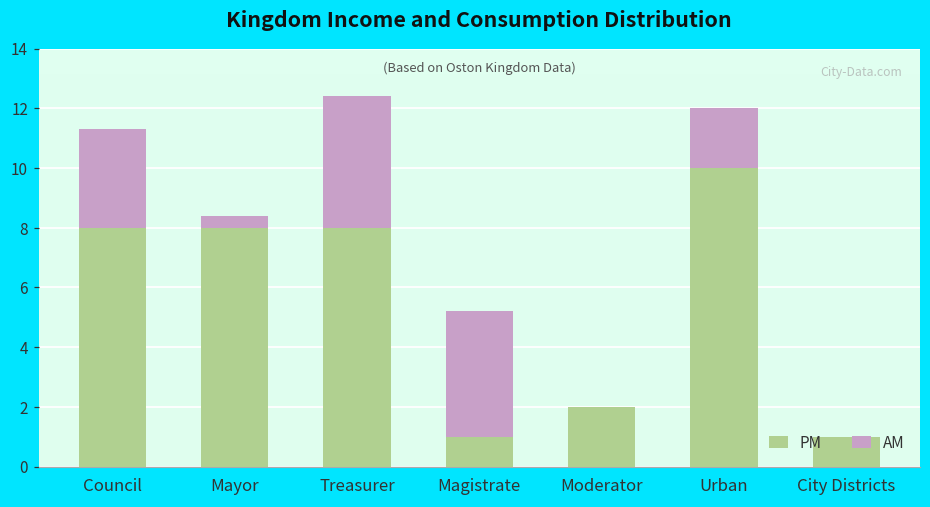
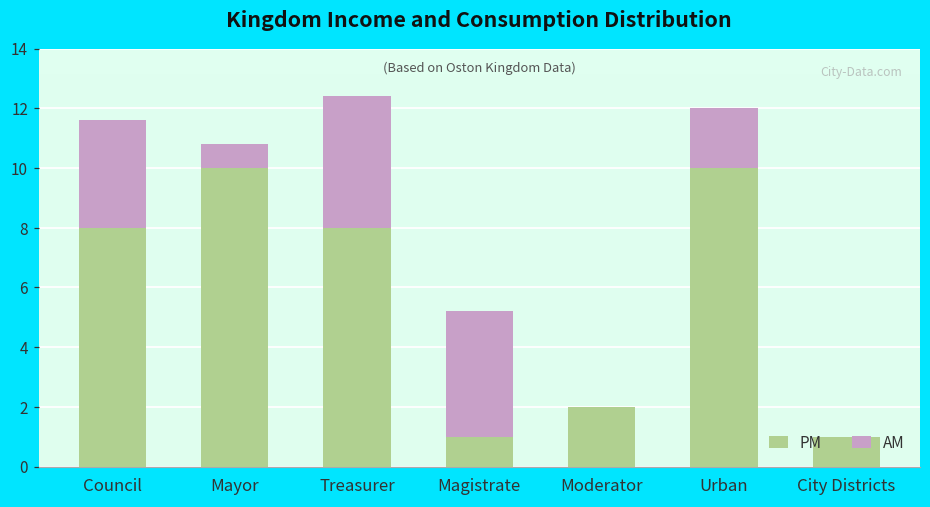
  {
    "PM": {
      "Council": 8,
-     "Mayor": 8,
+     "Mayor": 10,
      "Treasurer": 8,
      "Magistrate": 1,
      "Moderator": 2,
      "Urban": 10,
      "City Districts": 1
    },
    "AM": {
-     "Council": 3.3,
-     "Mayor": 0.4,
+     "Council": 3.6,
+     "Mayor": 0.8,
      "Treasurer": 4.4,
      "Magistrate": 4.2,
      "Moderator": 0.0,
      "Urban": 2.0,
      "City Districts": 0.0
    }
  }
